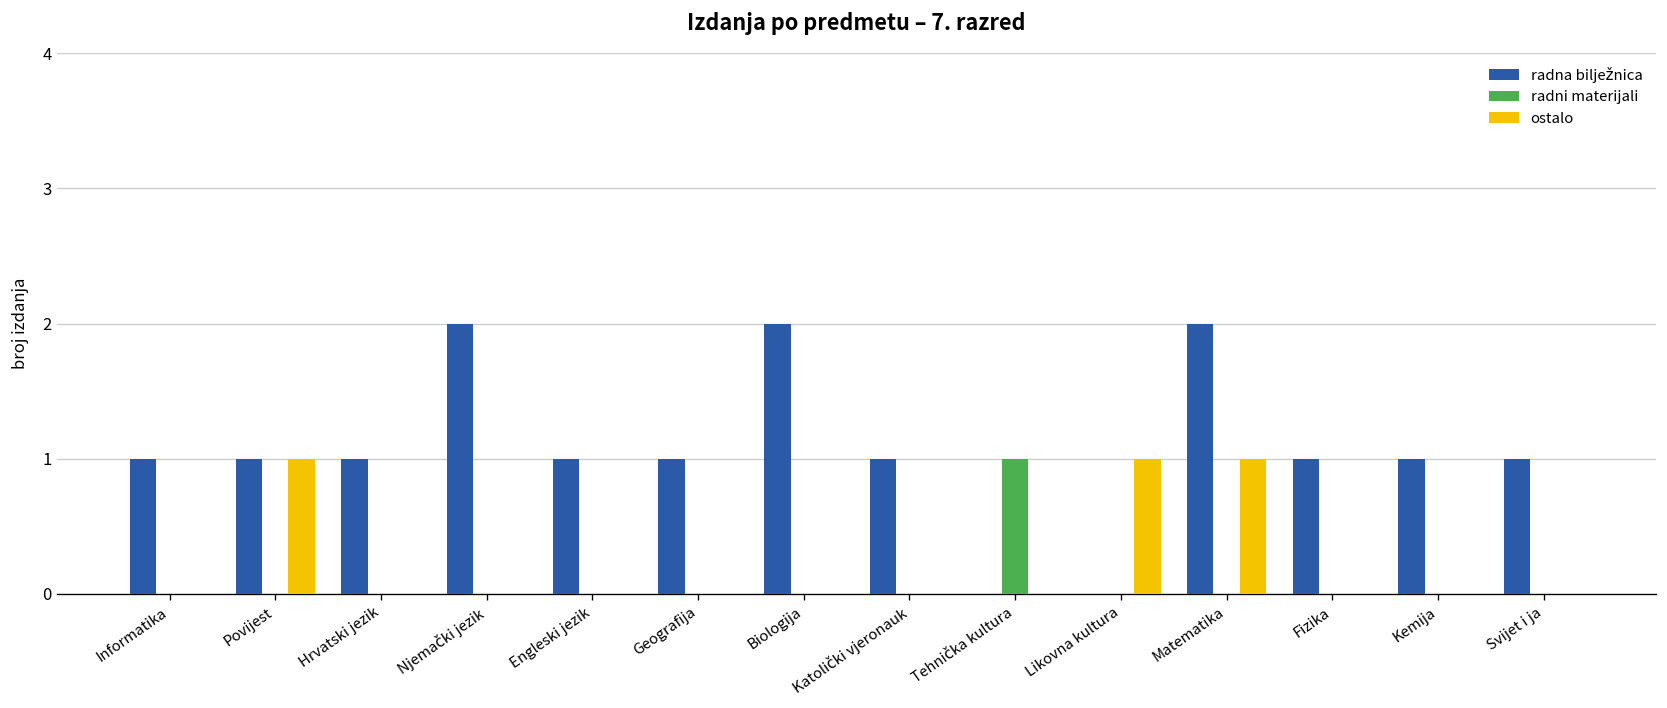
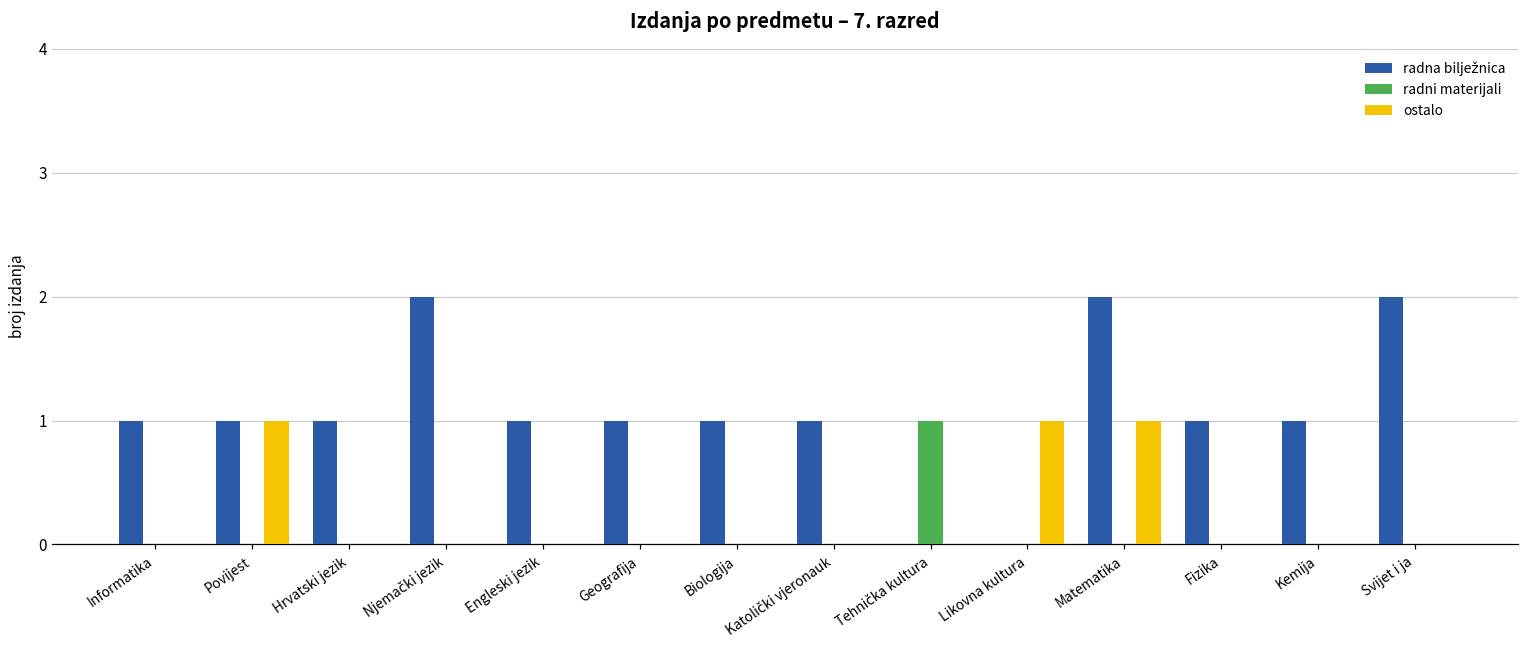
  {
    "radna bilježnica": {
      "Informatika": 1,
      "Povijest": 1,
      "Hrvatski jezik": 1,
      "Njemački jezik": 2,
      "Engleski jezik": 1,
      "Geografija": 1,
-     "Biologija": 2,
+     "Biologija": 1,
      "Katolički vjeronauk": 1,
      "Tehnička kultura": 0,
      "Likovna kultura": 0,
      "Matematika": 2,
      "Fizika": 1,
      "Kemija": 1,
-     "Svijet i ja": 1
+     "Svijet i ja": 2
    },
    "radni materijali": {
      "Informatika": 0,
      "Povijest": 0,
      "Hrvatski jezik": 0,
      "Njemački jezik": 0,
      "Engleski jezik": 0,
      "Geografija": 0,
      "Biologija": 0,
      "Katolički vjeronauk": 0,
      "Tehnička kultura": 1,
      "Likovna kultura": 0,
      "Matematika": 0,
      "Fizika": 0,
      "Kemija": 0,
      "Svijet i ja": 0
    },
    "ostalo": {
      "Informatika": 0,
      "Povijest": 1,
      "Hrvatski jezik": 0,
      "Njemački jezik": 0,
      "Engleski jezik": 0,
      "Geografija": 0,
      "Biologija": 0,
      "Katolički vjeronauk": 0,
      "Tehnička kultura": 0,
      "Likovna kultura": 1,
      "Matematika": 1,
      "Fizika": 0,
      "Kemija": 0,
      "Svijet i ja": 0
    }
  }
